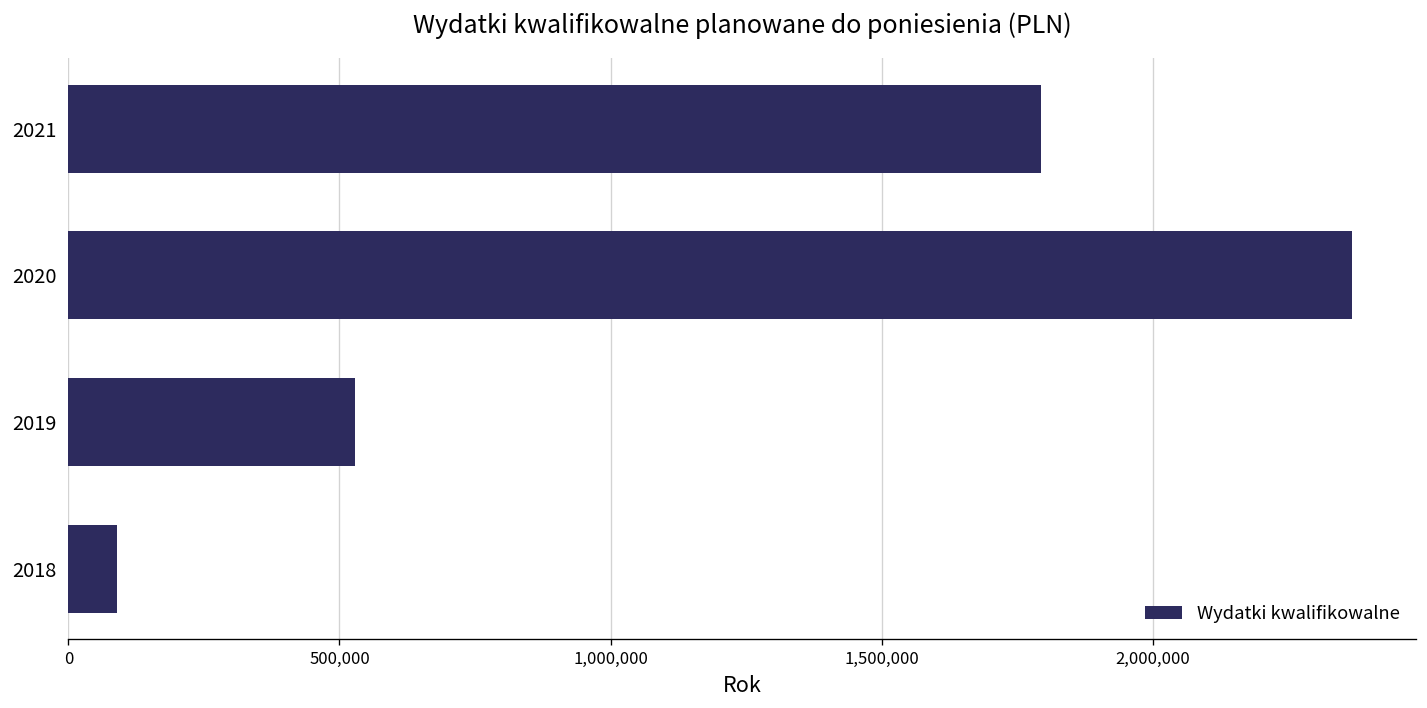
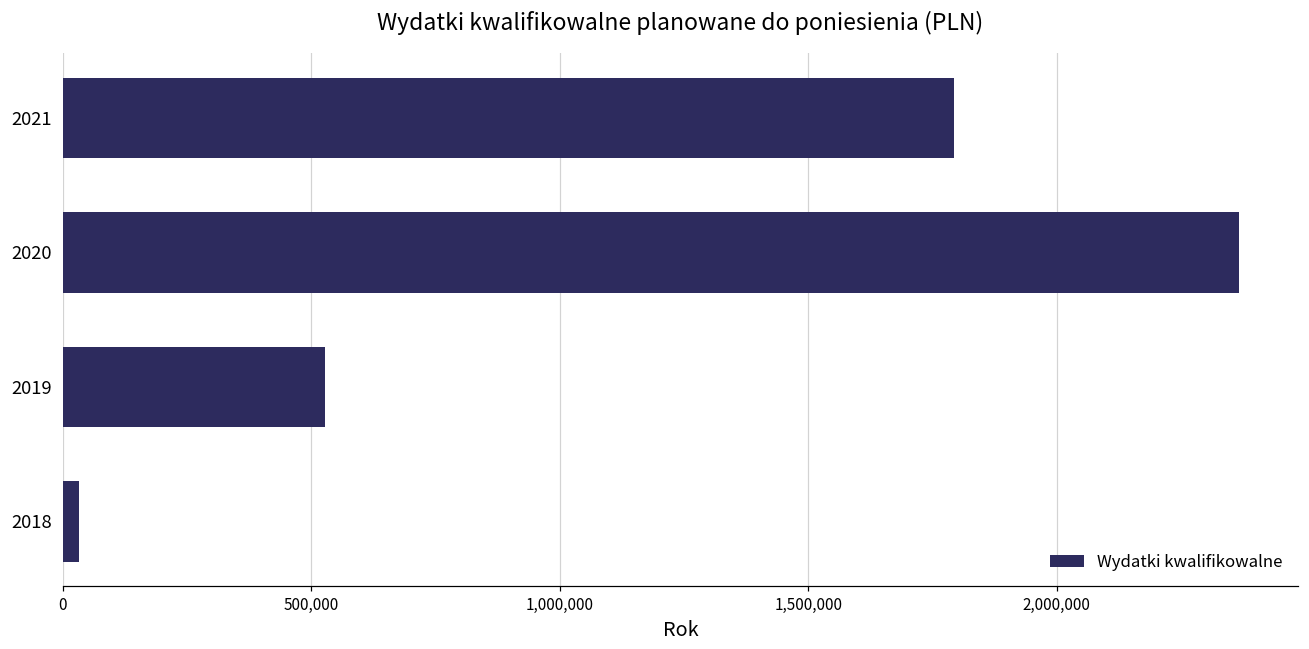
  {
    "2021": "1,790,000",
    "2020": "2,370,000",
    "2019": "530,000",
-   "2018": "90,000"
+   "2018": "30,000"
  }
